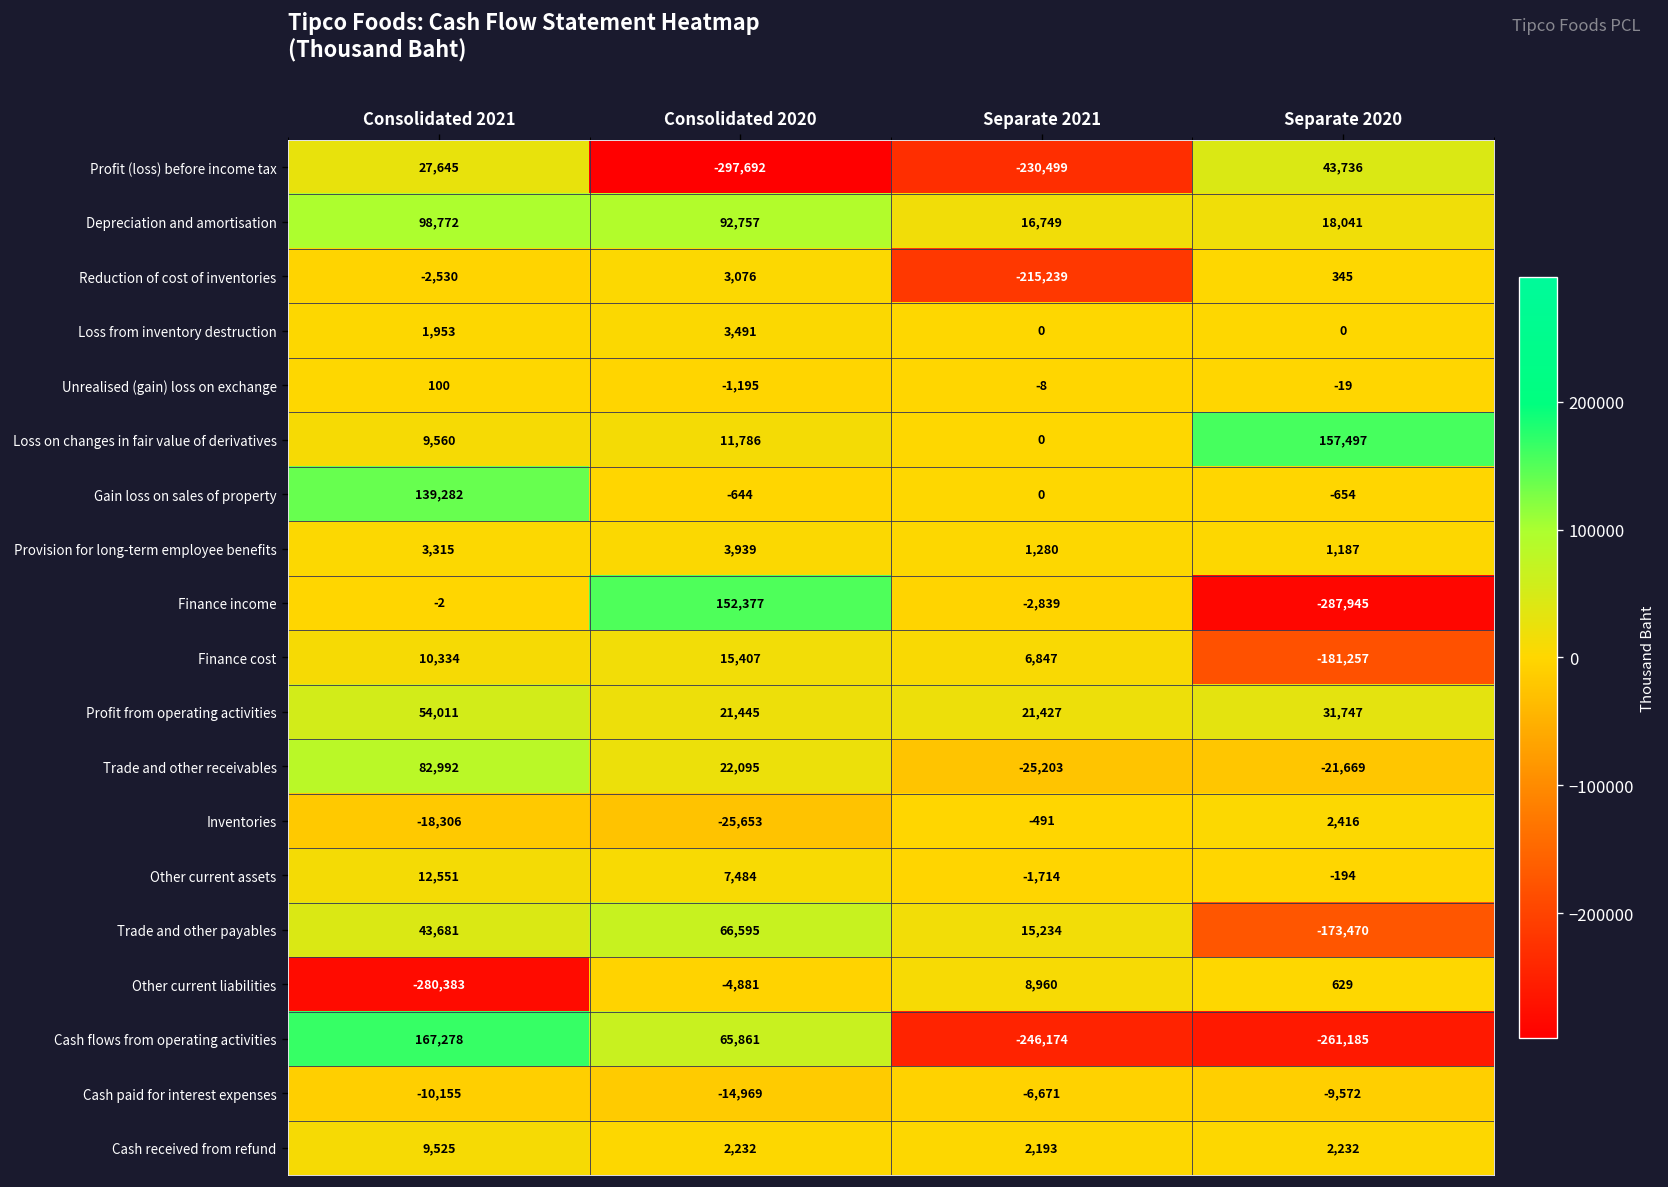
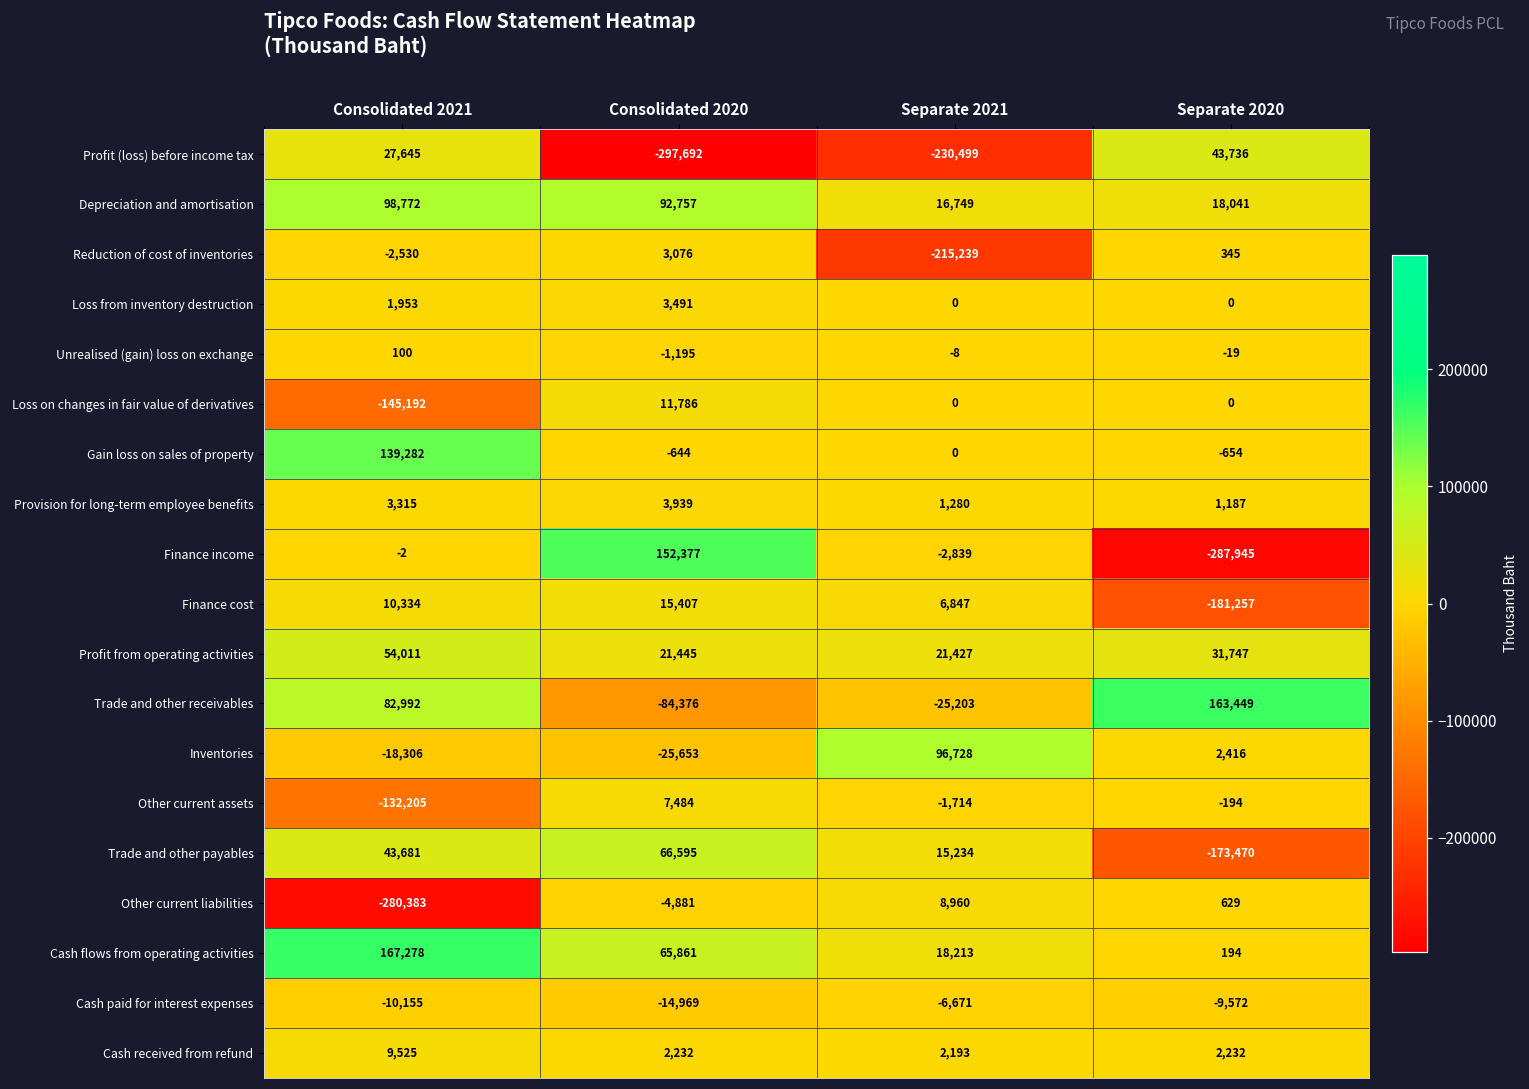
  {
    "Profit (loss) before income tax": {
      "Consolidated 2021": "27,645",
      "Consolidated 2020": "-297,692",
      "Separate 2021": "-230,499",
      "Separate 2020": "43,736"
    },
    "Depreciation and amortisation": {
      "Consolidated 2021": "98,772",
      "Consolidated 2020": "92,757",
      "Separate 2021": "16,749",
      "Separate 2020": "18,041"
    },
    "Reduction of cost of inventories": {
      "Consolidated 2021": "-2,530",
      "Consolidated 2020": "3,076",
      "Separate 2021": "-215,239",
      "Separate 2020": "345"
    },
    "Loss from inventory destruction": {
      "Consolidated 2021": "1,953",
      "Consolidated 2020": "3,491",
      "Separate 2021": "0",
      "Separate 2020": "0"
    },
    "Unrealised (gain) loss on exchange": {
      "Consolidated 2021": "100",
      "Consolidated 2020": "-1,195",
      "Separate 2021": "-8",
      "Separate 2020": "-19"
    },
    "Loss on changes in fair value of derivatives": {
-     "Consolidated 2021": "9,560",
+     "Consolidated 2021": "-145,192",
      "Consolidated 2020": "11,786",
      "Separate 2021": "0",
-     "Separate 2020": "157,497"
+     "Separate 2020": "0"
    },
    "Gain loss on sales of property": {
      "Consolidated 2021": "139,282",
      "Consolidated 2020": "-644",
      "Separate 2021": "0",
      "Separate 2020": "-654"
    },
    "Provision for long-term employee benefits": {
      "Consolidated 2021": "3,315",
      "Consolidated 2020": "3,939",
      "Separate 2021": "1,280",
      "Separate 2020": "1,187"
    },
    "Finance income": {
      "Consolidated 2021": "-2",
      "Consolidated 2020": "152,377",
      "Separate 2021": "-2,839",
      "Separate 2020": "-287,945"
    },
    "Finance cost": {
      "Consolidated 2021": "10,334",
      "Consolidated 2020": "15,407",
      "Separate 2021": "6,847",
      "Separate 2020": "-181,257"
    },
    "Profit from operating activities": {
      "Consolidated 2021": "54,011",
      "Consolidated 2020": "21,445",
      "Separate 2021": "21,427",
      "Separate 2020": "31,747"
    },
    "Trade and other receivables": {
      "Consolidated 2021": "82,992",
-     "Consolidated 2020": "22,095",
+     "Consolidated 2020": "-84,376",
      "Separate 2021": "-25,203",
-     "Separate 2020": "-21,669"
+     "Separate 2020": "163,449"
    },
    "Inventories": {
      "Consolidated 2021": "-18,306",
      "Consolidated 2020": "-25,653",
-     "Separate 2021": "-491",
+     "Separate 2021": "96,728",
      "Separate 2020": "2,416"
    },
    "Other current assets": {
-     "Consolidated 2021": "12,551",
+     "Consolidated 2021": "-132,205",
      "Consolidated 2020": "7,484",
      "Separate 2021": "-1,714",
      "Separate 2020": "-194"
    },
    "Trade and other payables": {
      "Consolidated 2021": "43,681",
      "Consolidated 2020": "66,595",
      "Separate 2021": "15,234",
      "Separate 2020": "-173,470"
    },
    "Other current liabilities": {
      "Consolidated 2021": "-280,383",
      "Consolidated 2020": "-4,881",
      "Separate 2021": "8,960",
      "Separate 2020": "629"
    },
    "Cash flows from operating activities": {
      "Consolidated 2021": "167,278",
      "Consolidated 2020": "65,861",
-     "Separate 2021": "-246,174",
-     "Separate 2020": "-261,185"
+     "Separate 2021": "18,213",
+     "Separate 2020": "194"
    },
    "Cash paid for interest expenses": {
      "Consolidated 2021": "-10,155",
      "Consolidated 2020": "-14,969",
      "Separate 2021": "-6,671",
      "Separate 2020": "-9,572"
    },
    "Cash received from refund": {
      "Consolidated 2021": "9,525",
      "Consolidated 2020": "2,232",
      "Separate 2021": "2,193",
      "Separate 2020": "2,232"
    }
  }
